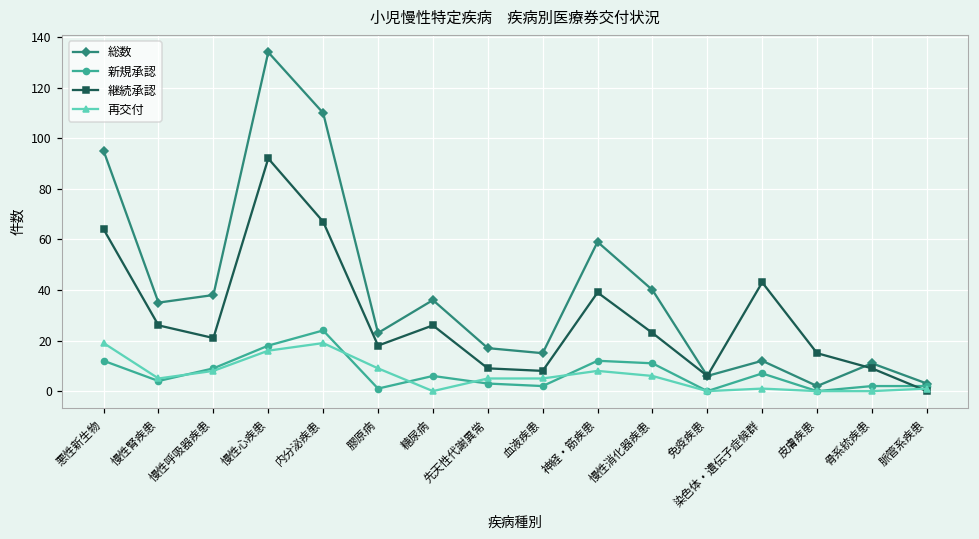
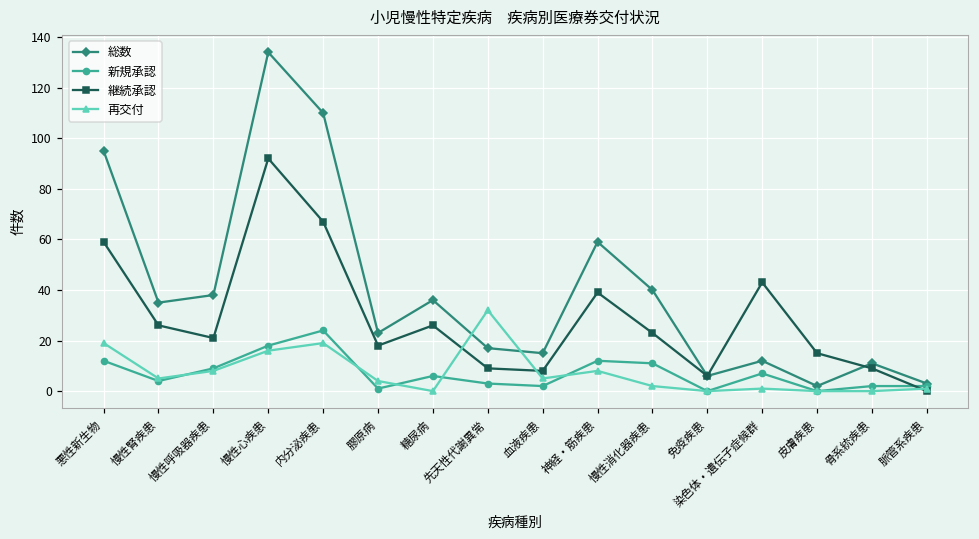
  {
    "継続承認": {
-     "悪性新生物": 64,
+     "悪性新生物": 59,
      "慢性腎疾患": 26,
      "慢性呼吸器疾患": 21,
      "慢性心疾患": 92,
      "内分泌疾患": 67,
      "膠原病": 18,
      "糖尿病": 26,
      "先天性代謝異常": 9,
      "血液疾患": 8,
      "神経・筋疾患": 39,
      "慢性消化器疾患": 23,
      "染色体・遺伝子症候群": 43,
      "皮膚疾患": 15,
      "骨系統疾患": 9
    },
    "再交付": {
      "悪性新生物": 19,
      "慢性心疾患": 16,
      "内分泌疾患": 19,
-     "膠原病": 9,
+     "膠原病": 4,
      "糖尿病": 0,
-     "先天性代謝異常": 5,
+     "先天性代謝異常": 32,
      "血液疾患": 5,
      "神経・筋疾患": 8,
-     "慢性消化器疾患": 6,
+     "慢性消化器疾患": 2,
      "染色体・遺伝子症候群": 1,
      "骨系統疾患": 0
    }
  }
